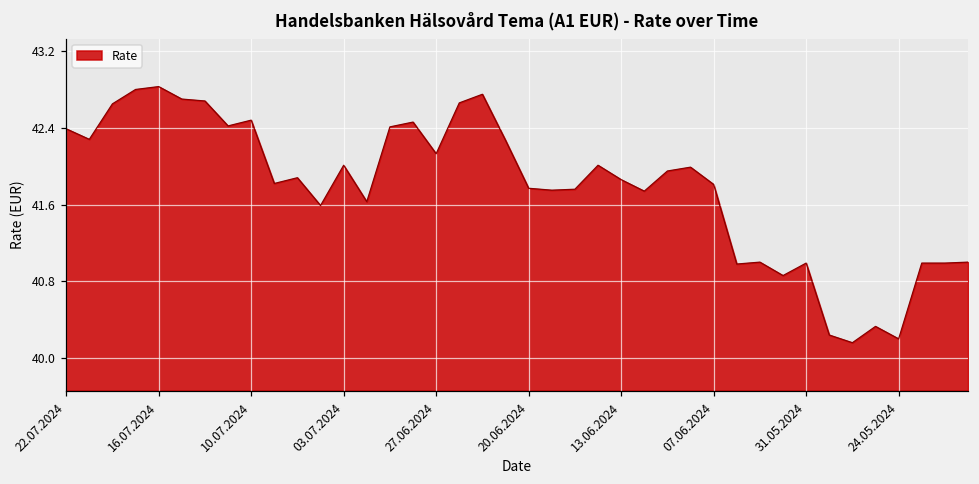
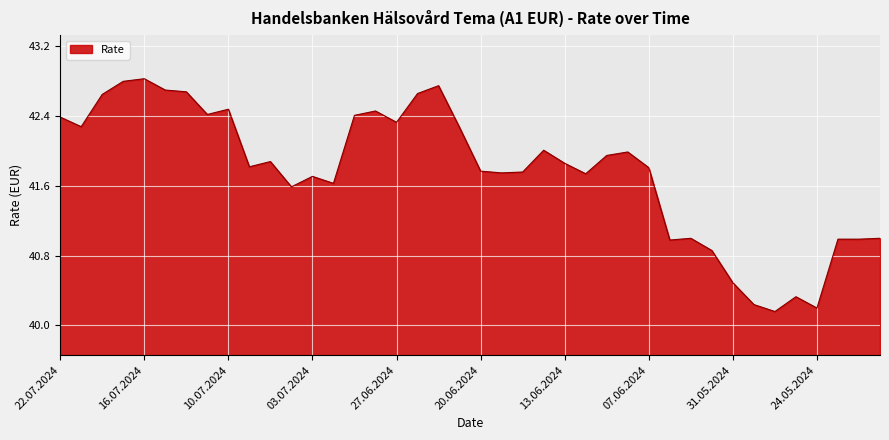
  {
    "22.07.2024": 42.4,
    "16.07.2024": 42.8,
    "10.07.2024": 42.5,
-   "03.07.2024": 42.0,
-   "27.06.2024": 42.1,
+   "03.07.2024": 41.7,
+   "27.06.2024": 42.3,
    "20.06.2024": 41.8,
    "13.06.2024": 41.9,
    "07.06.2024": 41.8,
-   "31.05.2024": 41.0,
+   "31.05.2024": 40.5,
    "24.05.2024": 40.2
  }
